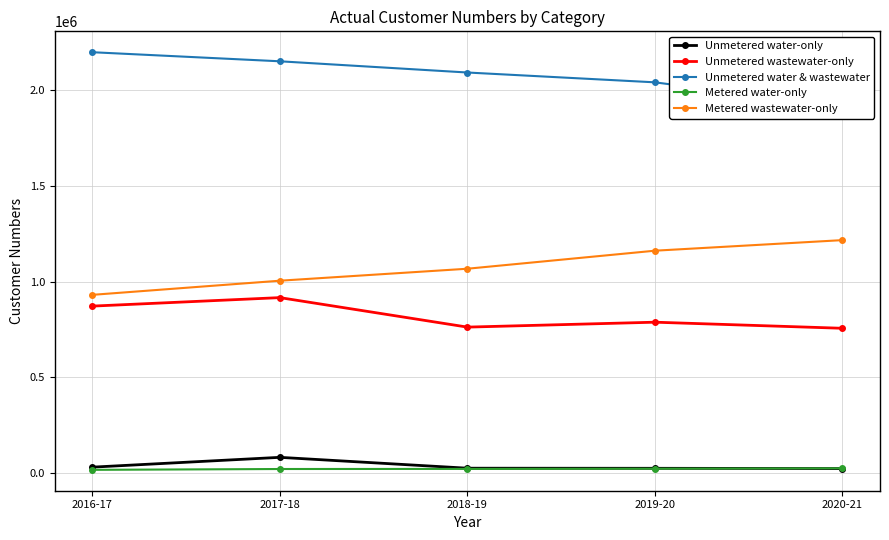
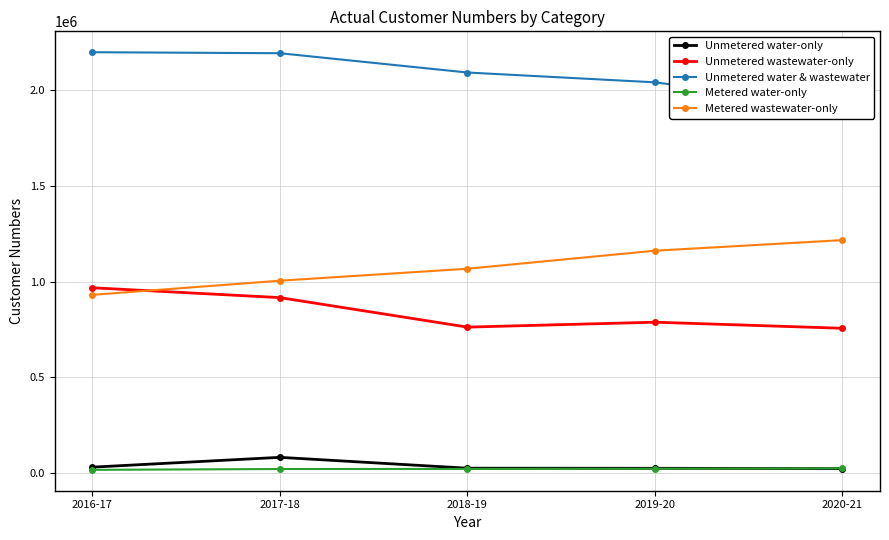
  {
    "Unmetered water-only": {
      "2016-17": 30000,
      "2017-18": 80000
    },
    "Unmetered wastewater-only": {
-     "2016-17": 870000,
+     "2016-17": 970000,
      "2017-18": 920000,
      "2018-19": 760000,
      "2019-20": 790000,
      "2020-21": 760000
    },
    "Unmetered water & wastewater": {
      "2016-17": 2200000,
-     "2017-18": 2150000,
+     "2017-18": 2190000,
      "2018-19": 2090000,
      "2019-20": 2040000
    },
    "Metered water-only": {
      "2016-17": 20000,
      "2017-18": 20000
    },
    "Metered wastewater-only": {
      "2016-17": 930000,
      "2017-18": 1000000,
      "2018-19": 1070000,
      "2019-20": 1160000,
      "2020-21": 1220000
    }
  }
